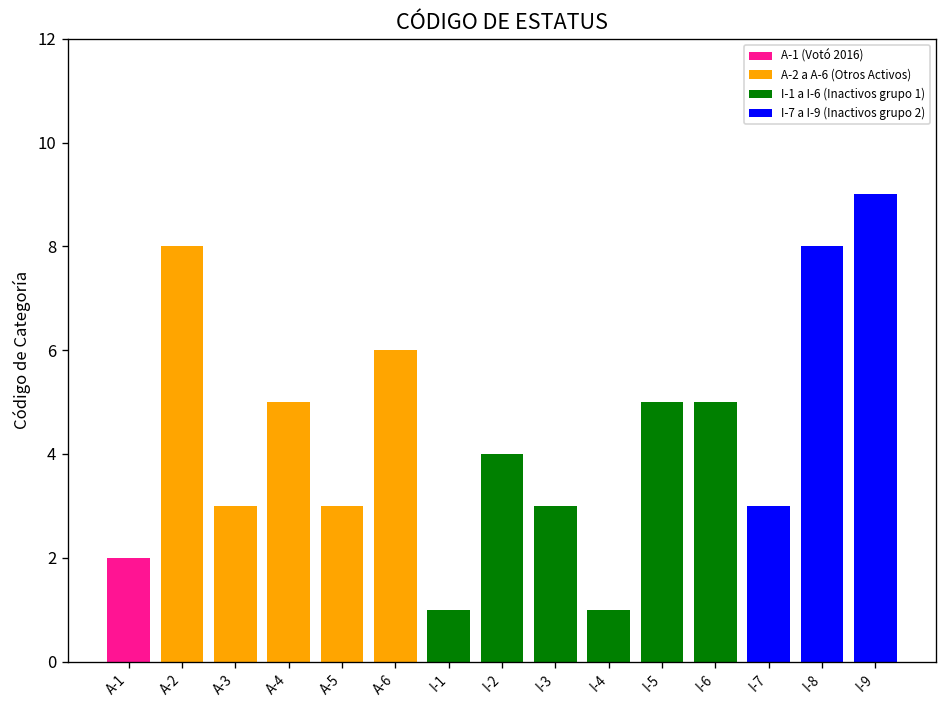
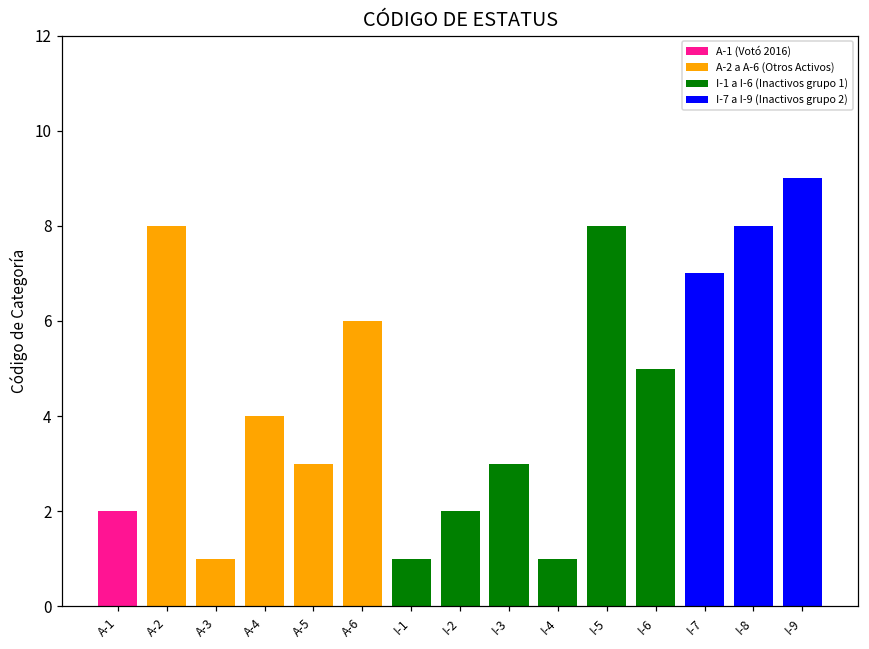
  {
    "A-1": 2,
    "A-2": 8,
-   "A-3": 3,
-   "A-4": 5,
+   "A-3": 1,
+   "A-4": 4,
    "A-5": 3,
    "A-6": 6,
    "I-1": 1,
-   "I-2": 4,
+   "I-2": 2,
    "I-3": 3,
    "I-4": 1,
-   "I-5": 5,
+   "I-5": 8,
    "I-6": 5,
-   "I-7": 3,
+   "I-7": 7,
    "I-8": 8,
    "I-9": 9
  }
